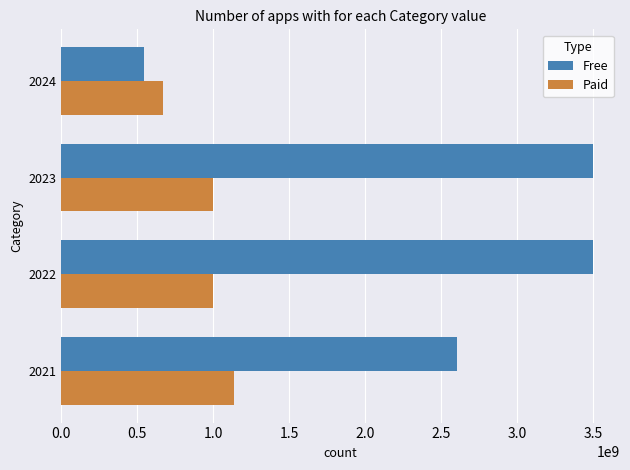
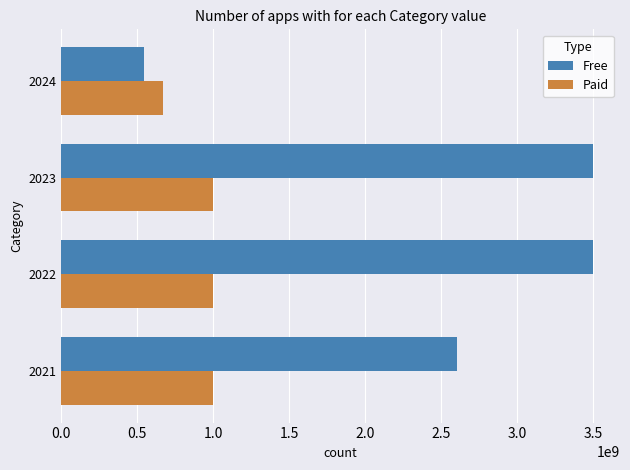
  {
    "Free": {
      "2024": 540000000,
      "2023": 3500000000,
      "2022": 3500000000,
      "2021": 2600000000
    },
    "Paid": {
      "2024": 670000000,
      "2023": 1000000000,
      "2022": 1000000000,
-     "2021": 1140000000
+     "2021": 1000000000
    }
  }
